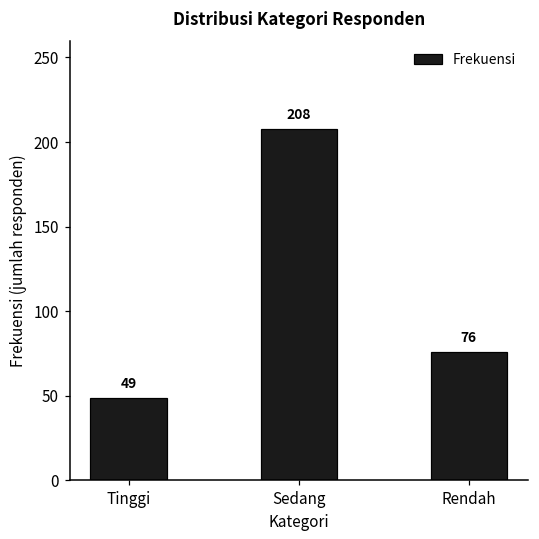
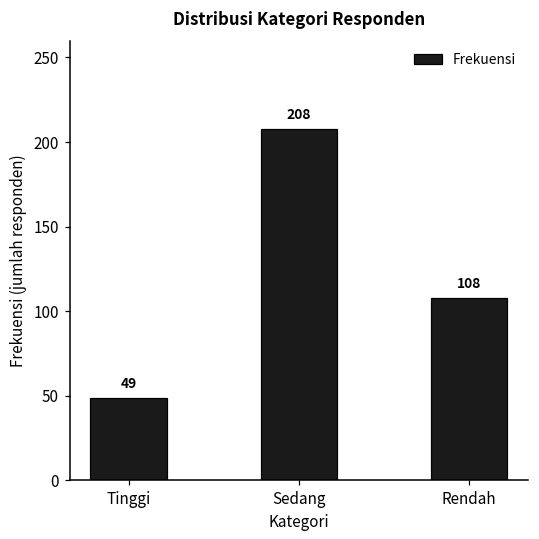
  {
    "Tinggi": 49,
    "Sedang": 208,
-   "Rendah": 76
+   "Rendah": 108
  }
